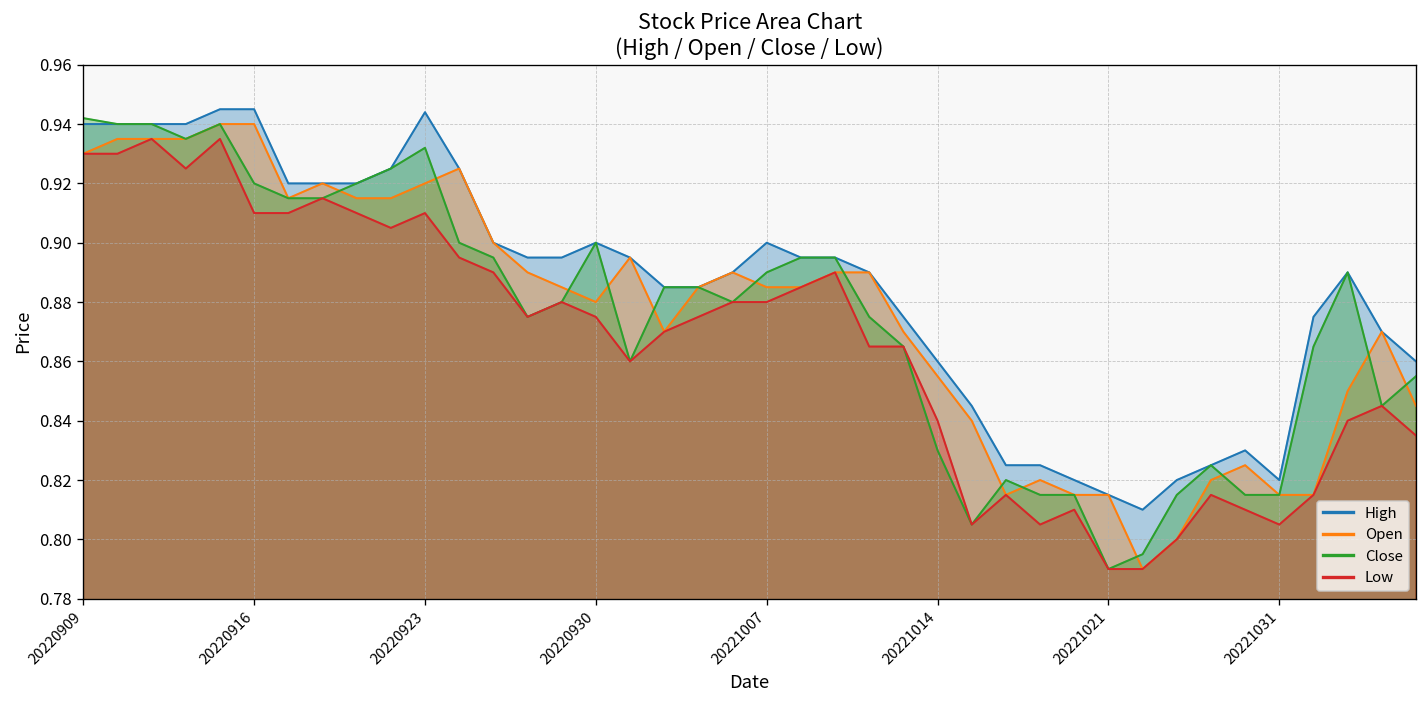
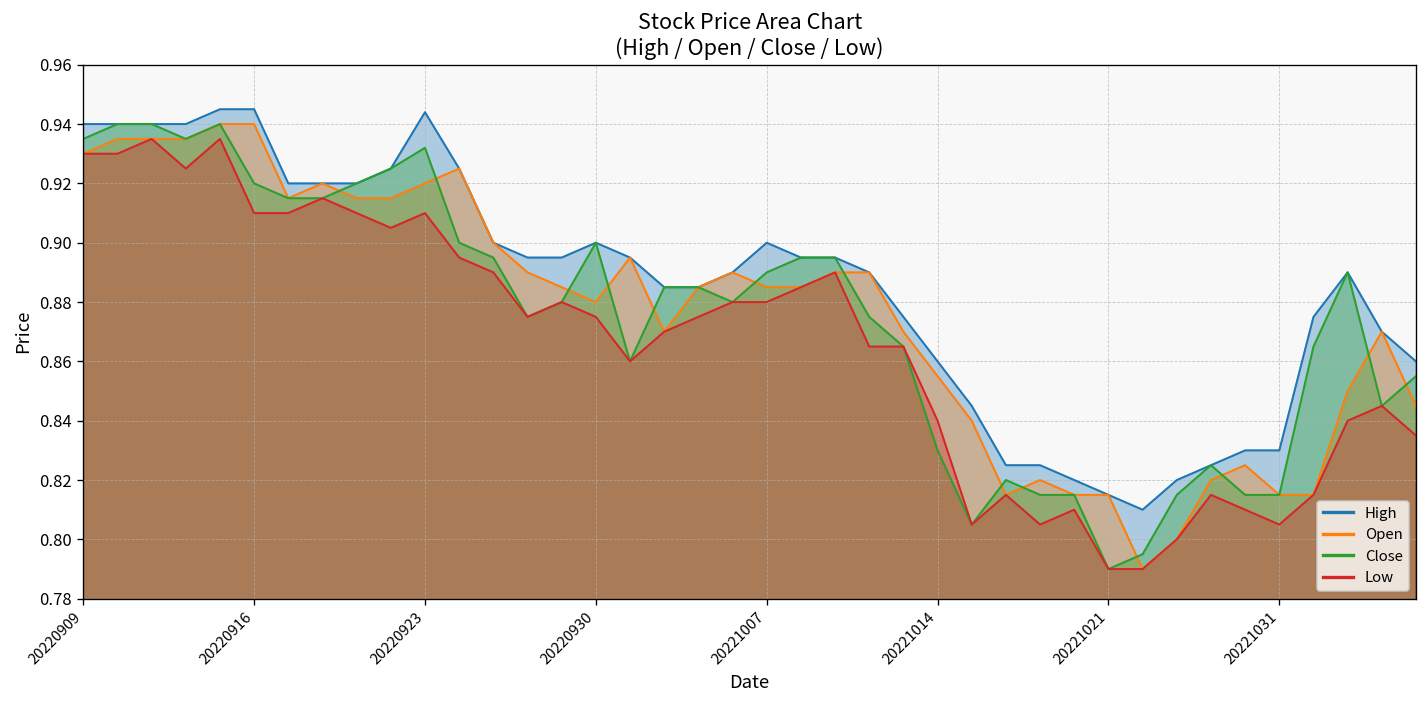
  {
    "High": {
      "20220909": 0.94,
      "20220916": 0.945,
      "20220923": 0.944,
      "20221007": 0.90,
      "20221014": 0.86,
-     "20221031": 0.82
+     "20221031": 0.83
    },
    "Close": {
-     "20220909": 0.942,
+     "20220909": 0.935,
      "20220916": 0.920,
      "20220923": 0.932,
      "20221007": 0.890,
      "20221014": 0.830
    }
  }
